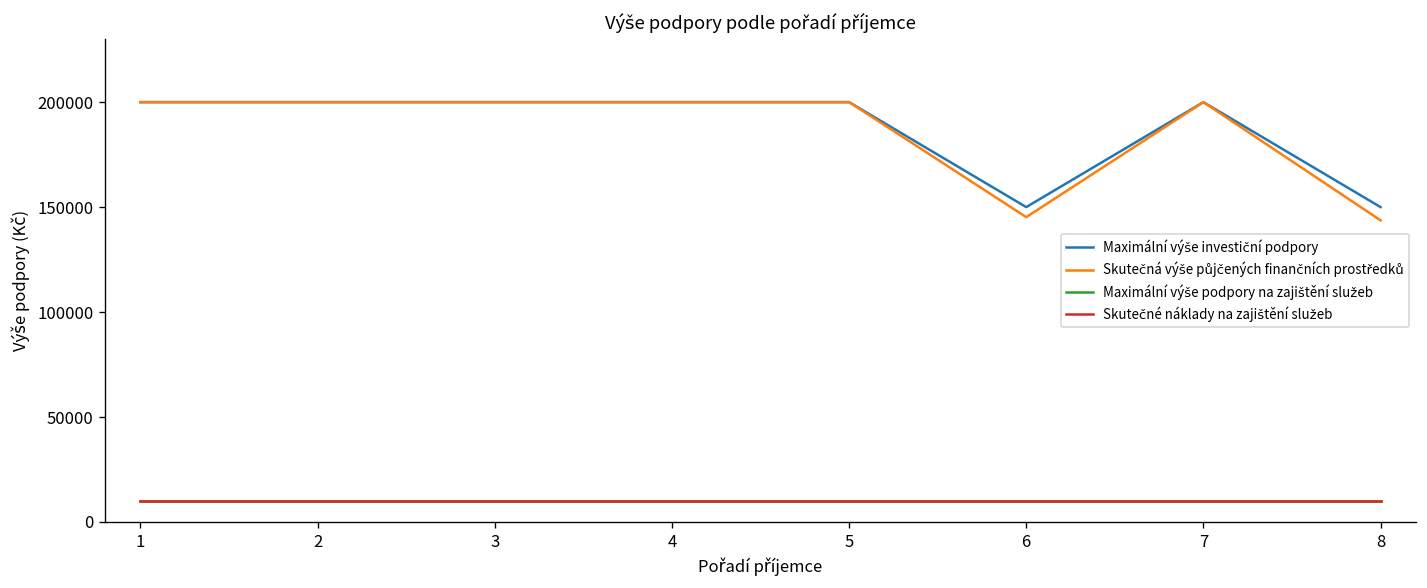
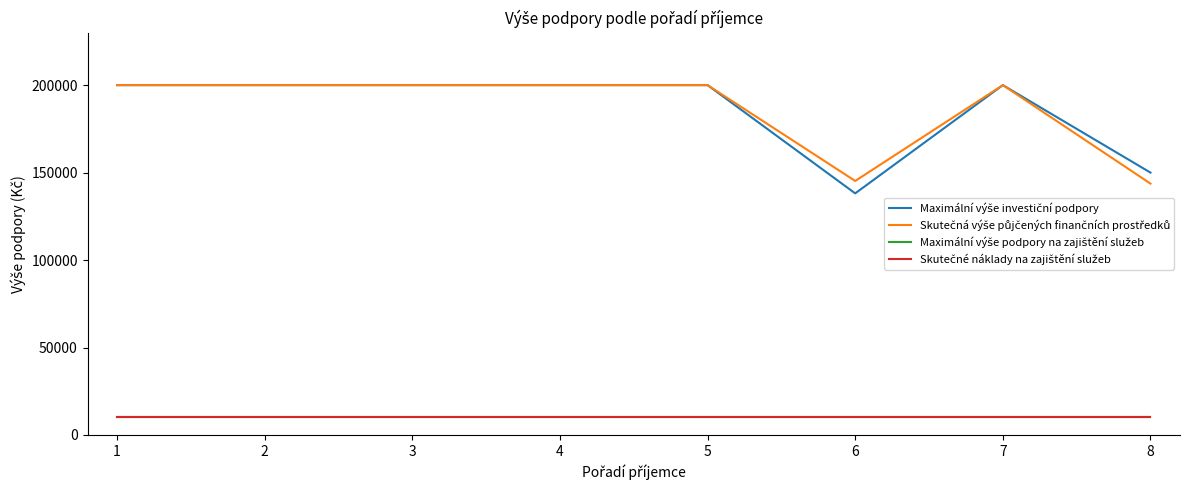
  {
    "Maximální výše investiční podpory": {
-     "6": 150000,
+     "6": 138000,
      "8": 150000
    },
    "Skutečná výše půjčených finančních prostředků": {
      "6": 145000,
      "8": 144000
    },
    "Skutečné náklady na zajištění služeb": {
      "1": 10000,
      "2": 10000,
      "3": 10000,
      "4": 10000,
      "5": 10000,
      "6": 10000,
      "7": 10000,
      "8": 10000
    }
  }
